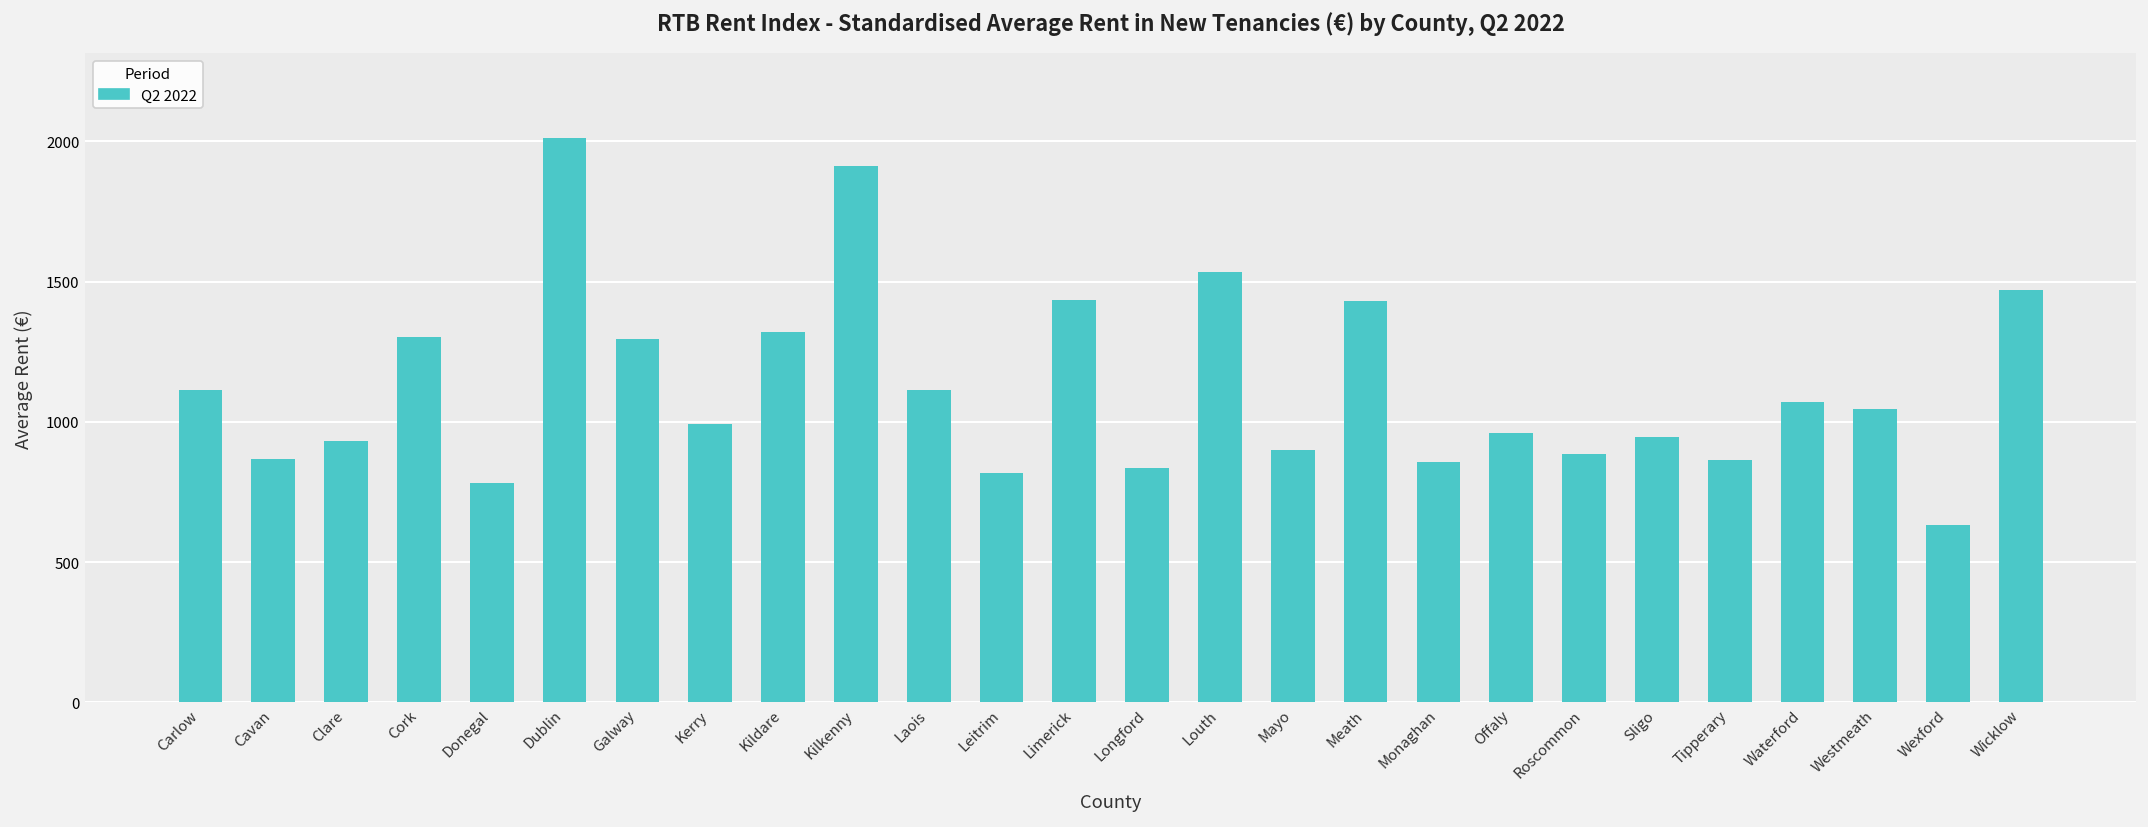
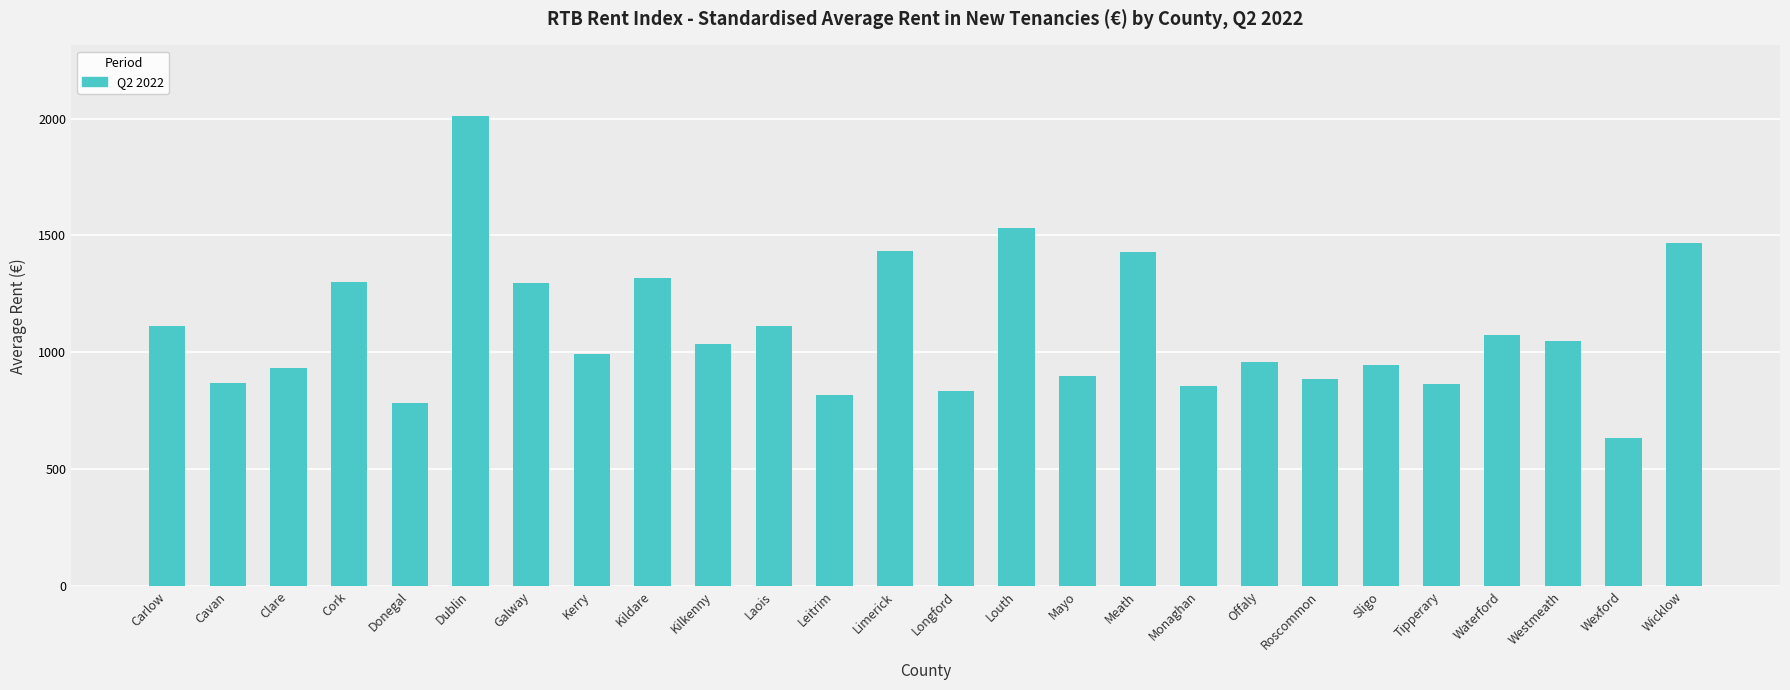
  {
    "Carlow": 1110,
    "Cavan": 870,
    "Clare": 930,
    "Cork": 1300,
    "Donegal": 780,
    "Dublin": 2010,
    "Galway": 1300,
    "Kerry": 990,
    "Kildare": 1320,
-   "Kilkenny": 1910,
+   "Kilkenny": 1040,
    "Laois": 1110,
    "Leitrim": 820,
    "Limerick": 1440,
    "Longford": 840,
    "Louth": 1530,
    "Mayo": 900,
    "Meath": 1430,
    "Monaghan": 860,
    "Offaly": 960,
    "Roscommon": 890,
    "Sligo": 950,
    "Tipperary": 860,
    "Waterford": 1070,
    "Westmeath": 1050,
    "Wexford": 630,
    "Wicklow": 1470
  }
